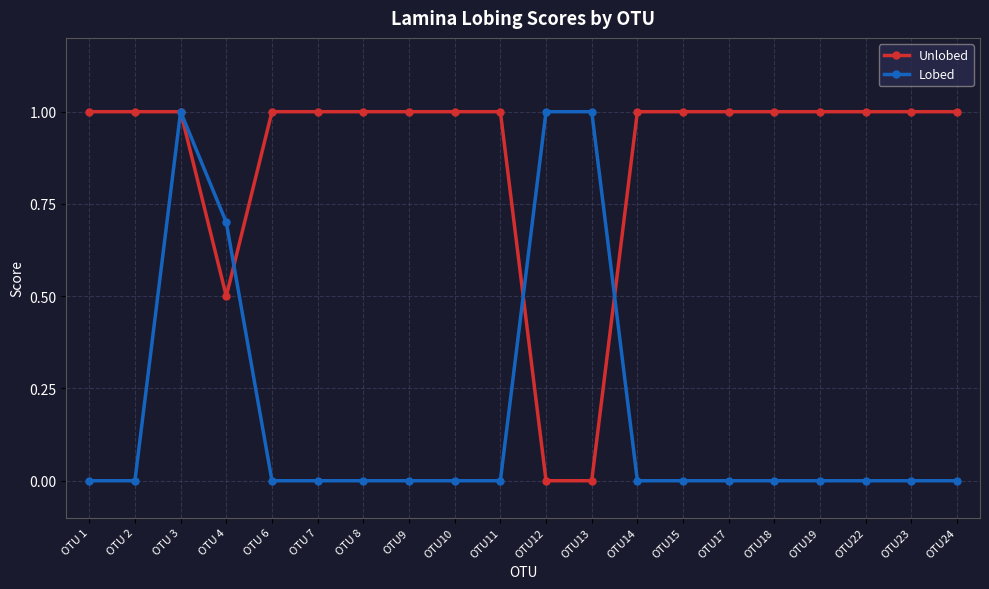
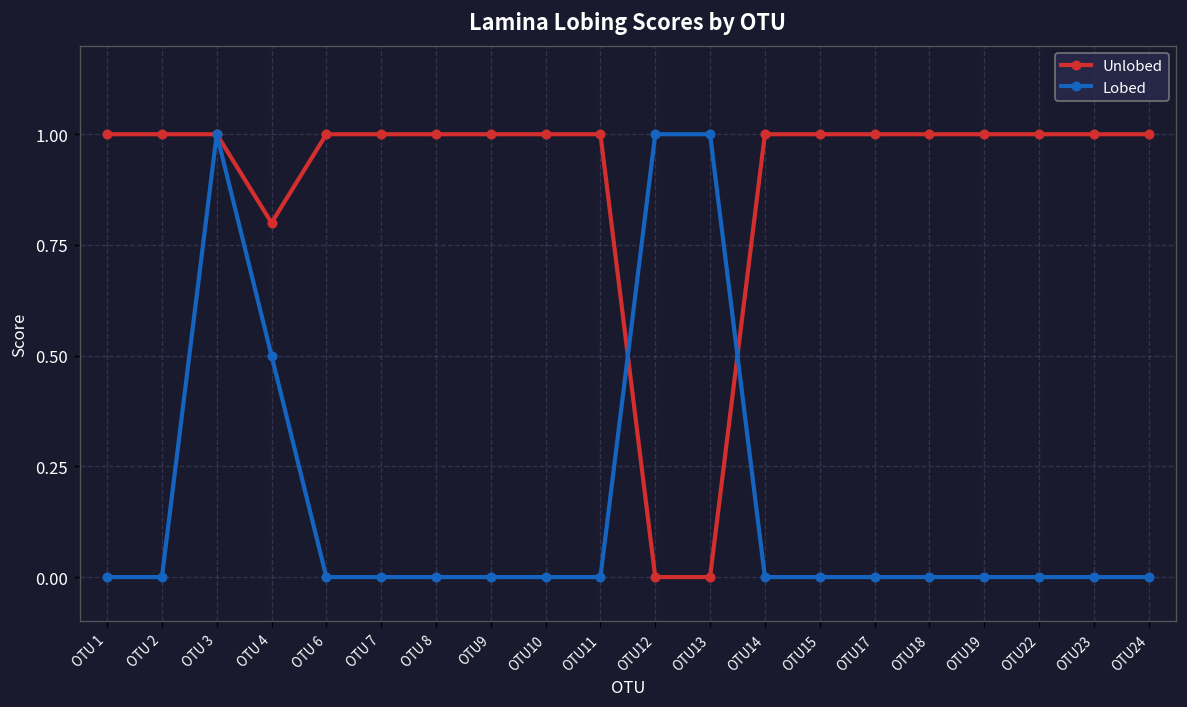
  {
    "Unlobed": {
      "OTU 1": 1.0,
      "OTU 2": 1.0,
-     "OTU 4": 0.5,
+     "OTU 4": 0.8,
      "OTU 6": 1.0,
      "OTU 7": 1.0,
      "OTU 8": 1.0,
      "OTU9": 1.0,
      "OTU10": 1.0,
      "OTU11": 1.0,
      "OTU12": 0.0,
      "OTU13": 0.0,
      "OTU14": 1.0,
      "OTU15": 1.0,
      "OTU17": 1.0,
      "OTU18": 1.0,
      "OTU19": 1.0,
      "OTU22": 1.0,
      "OTU23": 1.0,
      "OTU24": 1.0
    },
    "Lobed": {
      "OTU 1": 0.0,
      "OTU 2": 0.0,
-     "OTU 4": 0.7,
+     "OTU 4": 0.5,
      "OTU 6": 0.0,
      "OTU 7": 0.0,
      "OTU 8": 0.0,
      "OTU9": 0.0,
      "OTU10": 0.0,
      "OTU11": 0.0,
      "OTU12": 1.0,
      "OTU13": 1.0,
      "OTU14": 0.0,
      "OTU15": 0.0,
      "OTU17": 0.0,
      "OTU18": 0.0,
      "OTU19": 0.0,
      "OTU22": 0.0,
      "OTU23": 0.0,
      "OTU24": 0.0
    }
  }
